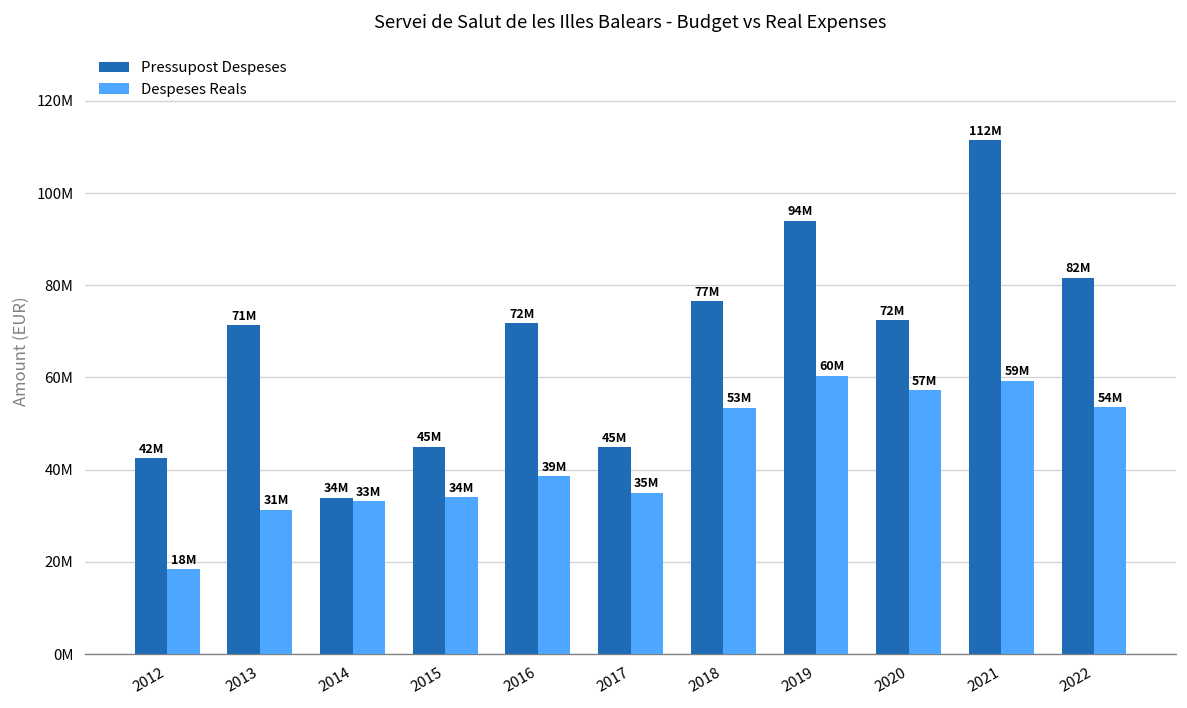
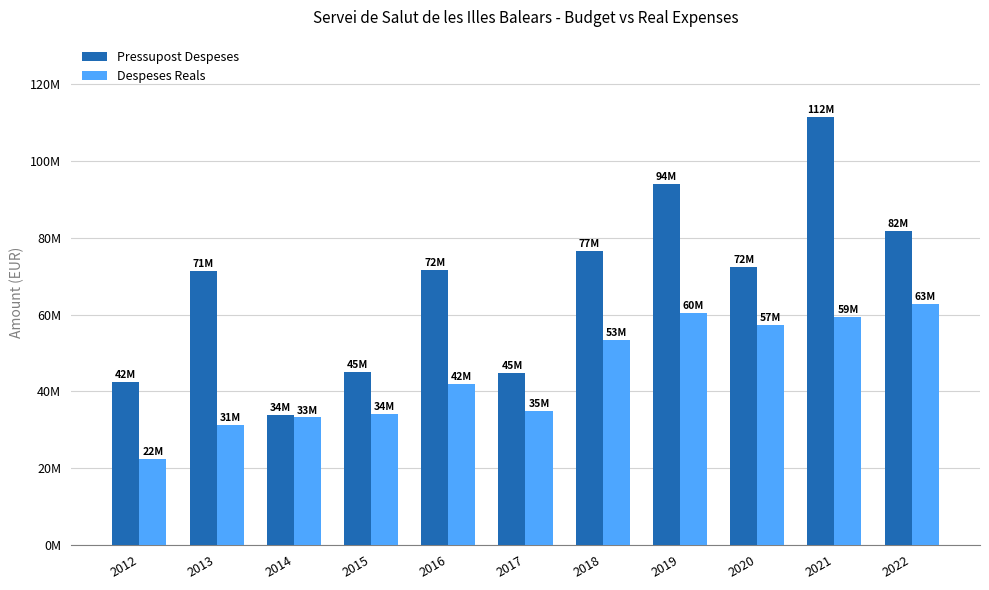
  {
    "Pressupost Despeses": {
      "2012": "42M",
      "2013": "71M",
      "2014": "34M",
      "2015": "45M",
      "2016": "72M",
      "2017": "45M",
      "2018": "77M",
      "2019": "94M",
      "2020": "72M",
      "2021": "112M",
      "2022": "82M"
    },
    "Despeses Reals": {
-     "2012": "18M",
+     "2012": "22M",
      "2013": "31M",
      "2014": "33M",
      "2015": "34M",
-     "2016": "39M",
+     "2016": "42M",
      "2017": "35M",
      "2018": "53M",
      "2019": "60M",
      "2020": "57M",
      "2021": "59M",
-     "2022": "54M"
+     "2022": "63M"
    }
  }
